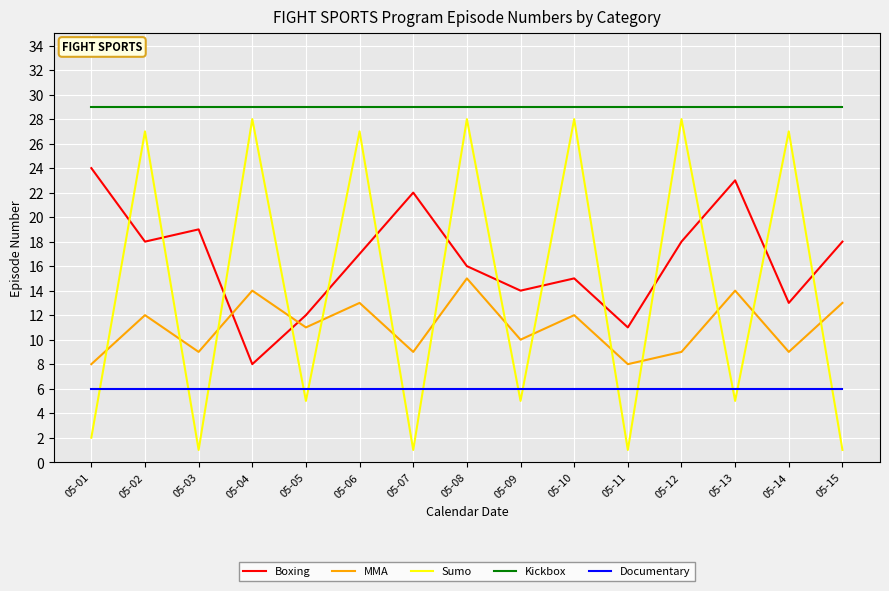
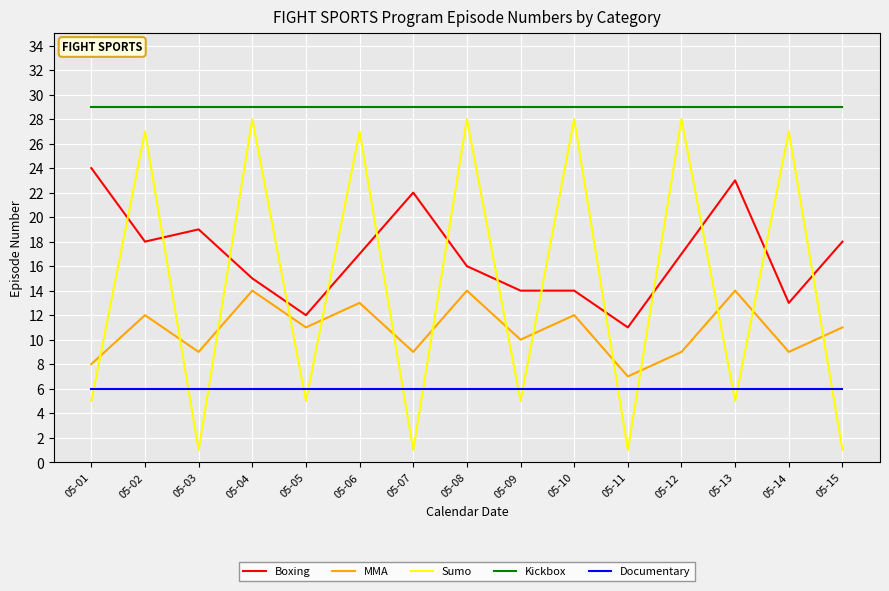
  {
    "Boxing": {
      "05-01": 24,
      "05-02": 18,
      "05-03": 19,
-     "05-04": 8,
+     "05-04": 15,
      "05-05": 12,
      "05-06": 17,
      "05-07": 22,
      "05-08": 16,
      "05-09": 14,
-     "05-10": 15,
+     "05-10": 14,
      "05-11": 11,
-     "05-12": 18,
+     "05-12": 17,
      "05-13": 23,
      "05-14": 13,
      "05-15": 18
    },
    "MMA": {
      "05-01": 8,
      "05-02": 12,
      "05-03": 9,
      "05-04": 14,
      "05-05": 11,
      "05-06": 13,
      "05-07": 9,
-     "05-08": 15,
+     "05-08": 14,
      "05-09": 10,
      "05-10": 12,
-     "05-11": 8,
+     "05-11": 7,
      "05-12": 9,
      "05-13": 14,
      "05-14": 9,
-     "05-15": 13
+     "05-15": 11
    },
    "Sumo": {
-     "05-01": 2,
+     "05-01": 5,
      "05-02": 27,
      "05-03": 1,
      "05-04": 28,
      "05-05": 5,
      "05-06": 27,
      "05-07": 1,
      "05-08": 28,
      "05-09": 5,
      "05-10": 28,
      "05-11": 1,
      "05-12": 28,
      "05-13": 5,
      "05-14": 27,
      "05-15": 1
    },
    "Kickbox": {
      "05-01": 29,
      "05-02": 29,
      "05-03": 29,
      "05-04": 29,
      "05-05": 29,
      "05-06": 29,
      "05-07": 29,
      "05-08": 29,
      "05-09": 29,
      "05-10": 29,
      "05-11": 29,
      "05-12": 29,
      "05-13": 29,
      "05-14": 29,
      "05-15": 29
    },
    "Documentary": {
      "05-01": 6,
      "05-02": 6,
      "05-03": 6,
      "05-04": 6,
      "05-05": 6,
      "05-06": 6,
      "05-07": 6,
      "05-08": 6,
      "05-09": 6,
      "05-10": 6,
      "05-11": 6,
      "05-12": 6,
      "05-13": 6,
      "05-14": 6,
      "05-15": 6
    }
  }
